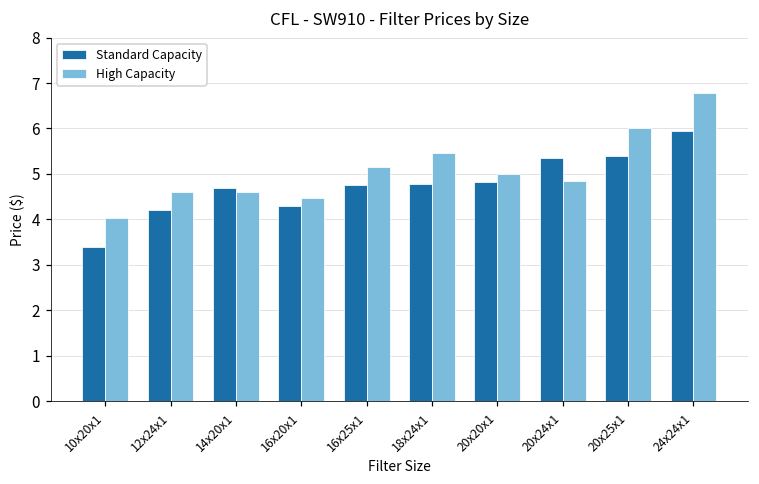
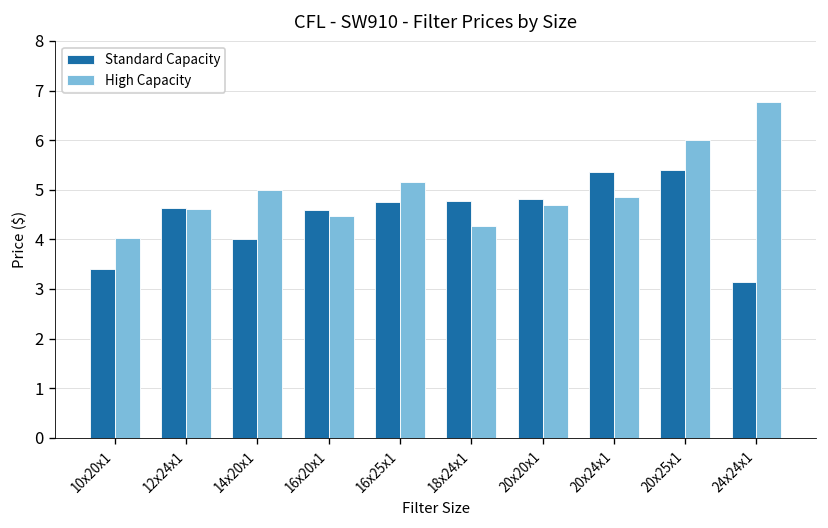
  {
    "Standard Capacity": {
      "10x20x1": 3.4,
-     "12x24x1": 4.2,
-     "14x20x1": 4.7,
-     "16x20x1": 4.3,
+     "12x24x1": 4.6,
+     "14x20x1": 4.0,
+     "16x20x1": 4.6,
      "16x25x1": 4.8,
      "18x24x1": 4.8,
      "20x20x1": 4.8,
      "20x24x1": 5.4,
      "20x25x1": 5.4,
-     "24x24x1": 6.0
+     "24x24x1": 3.2
    },
    "High Capacity": {
      "10x20x1": 4.0,
      "12x24x1": 4.6,
-     "14x20x1": 4.6,
+     "14x20x1": 5.0,
      "16x20x1": 4.5,
      "16x25x1": 5.2,
-     "18x24x1": 5.5,
-     "20x20x1": 5.0,
+     "18x24x1": 4.3,
+     "20x20x1": 4.7,
      "20x24x1": 4.9,
      "20x25x1": 6.0,
      "24x24x1": 6.8
    }
  }
